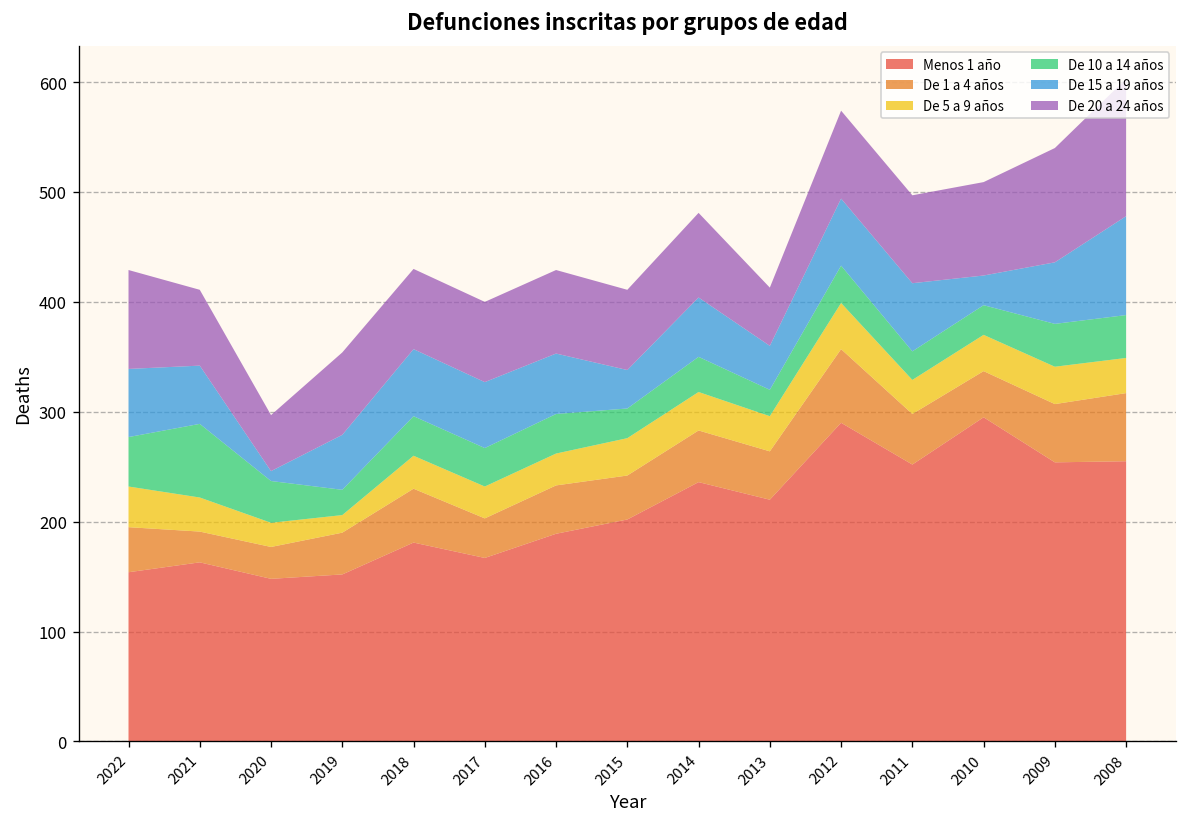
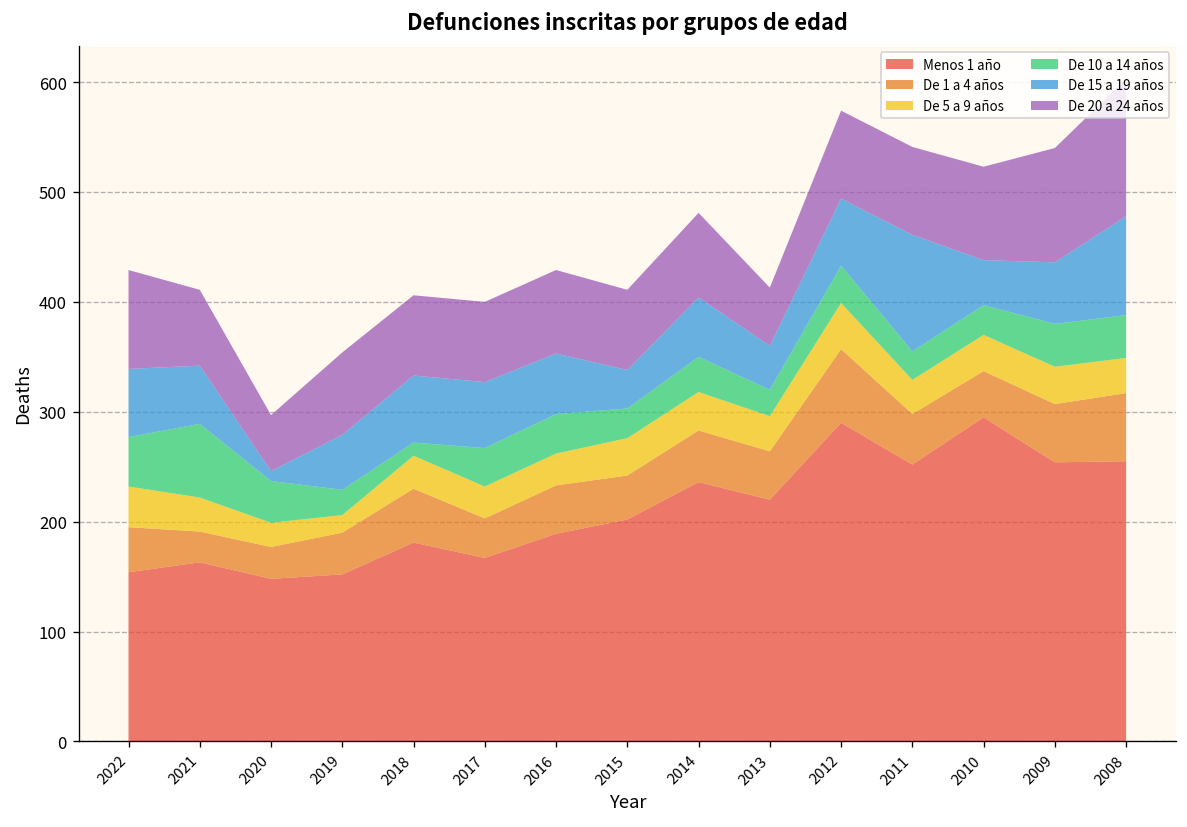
  {
    "De 5 a 9 años": {
      "2022": 40,
      "2021": 30,
      "2020": 20,
      "2019": 20,
      "2018": 30,
      "2017": 30,
      "2016": 30,
      "2015": 30,
      "2014": 40,
      "2013": 30,
      "2012": 40,
      "2011": 30,
      "2010": 30,
      "2009": 30,
      "2008": 30
    },
    "De 10 a 14 años": {
      "2022": 50,
      "2021": 70,
      "2020": 40,
      "2019": 20,
-     "2018": 40,
+     "2018": 10,
      "2017": 40,
      "2016": 40,
      "2015": 30,
      "2014": 30,
      "2013": 20,
      "2012": 30,
      "2011": 30,
      "2010": 30,
      "2009": 40,
      "2008": 40
    },
    "De 15 a 19 años": {
      "2022": 60,
      "2021": 50,
      "2020": 10,
      "2019": 50,
      "2018": 60,
      "2017": 60,
      "2016": 60,
      "2015": 40,
      "2014": 50,
      "2013": 40,
      "2012": 60,
-     "2011": 60,
-     "2010": 30,
+     "2011": 110,
+     "2010": 40,
      "2009": 60,
      "2008": 90
    },
    "De 20 a 24 años": {
      "2022": 90,
      "2021": 70,
      "2020": 50,
      "2019": 80,
      "2018": 70,
      "2017": 70,
      "2016": 80,
      "2015": 70,
      "2014": 80,
      "2013": 50,
      "2012": 80,
      "2011": 80,
      "2010": 90,
      "2009": 100
    }
  }
